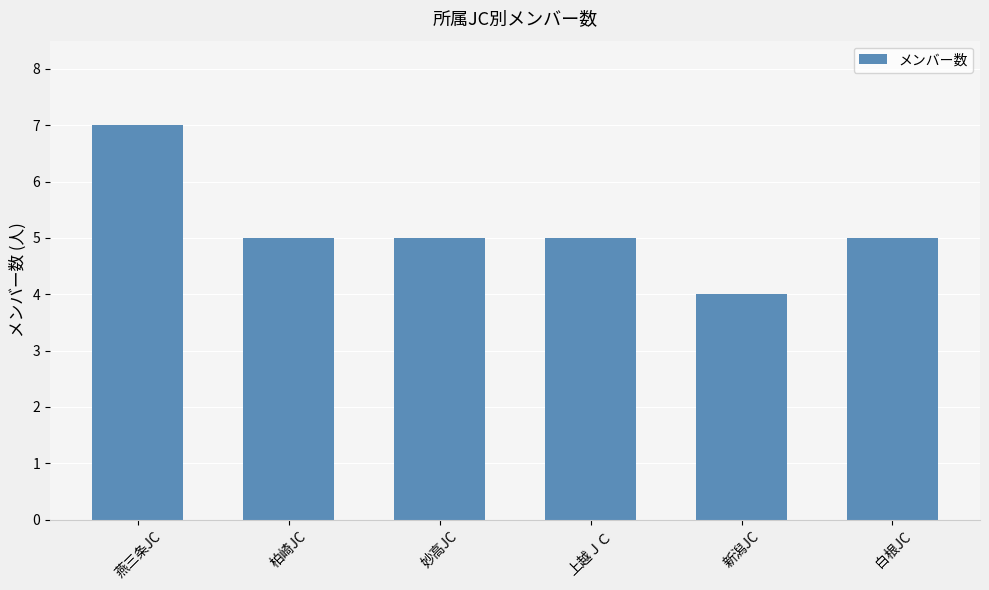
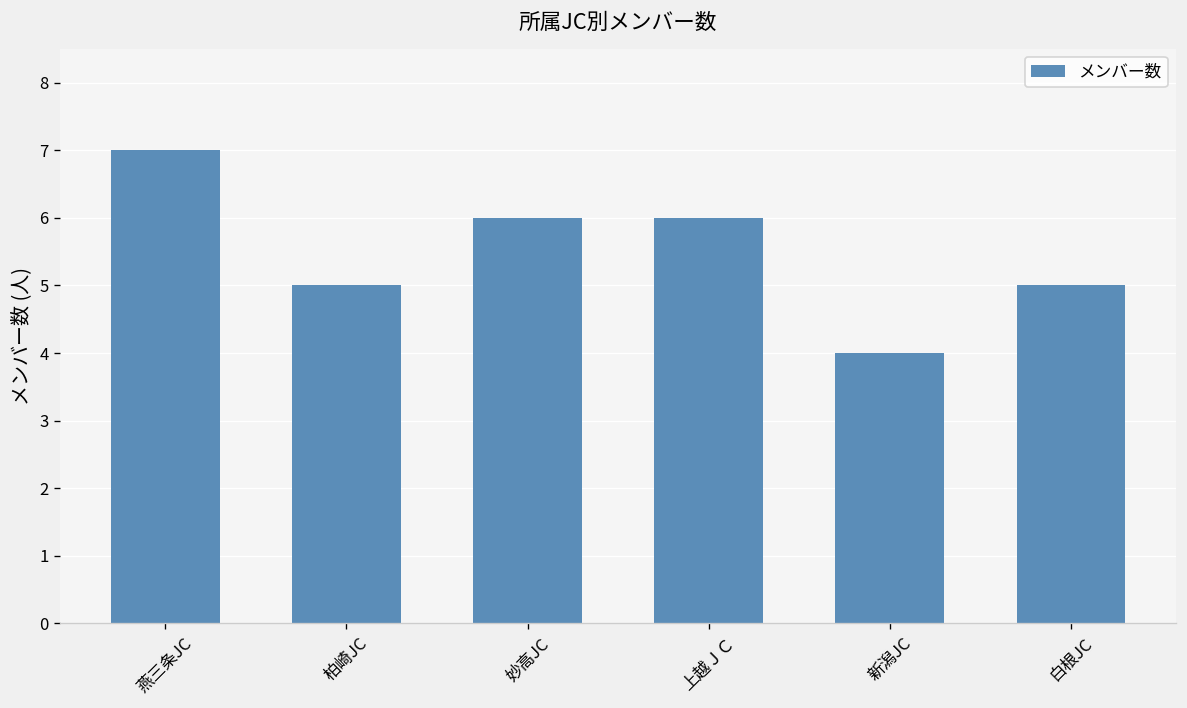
  {
    "燕三条JC": 7,
    "柏崎JC": 5,
-   "妙高JC": 5,
-   "上越ＪＣ": 5,
+   "妙高JC": 6,
+   "上越ＪＣ": 6,
    "新潟JC": 4,
    "白根JC": 5
  }
